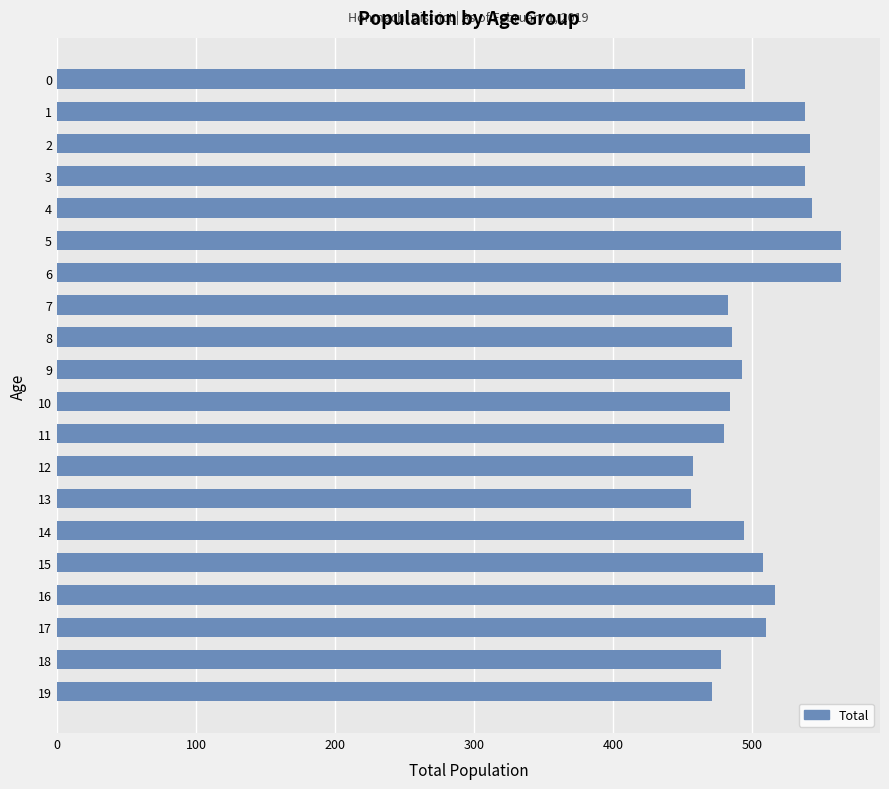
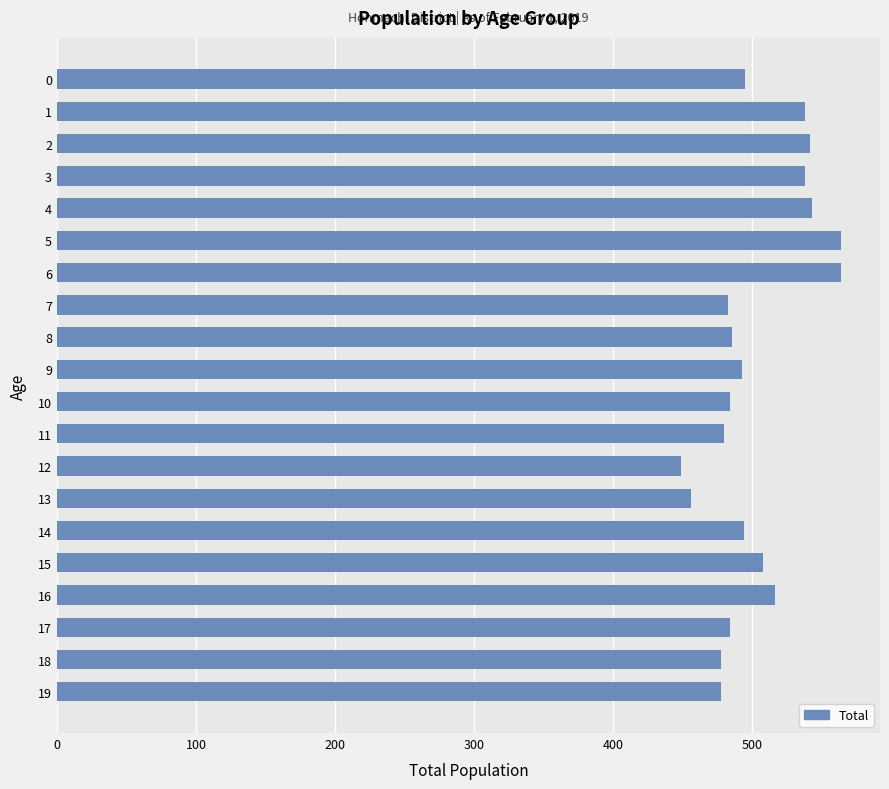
  {
    "0": 495,
    "1": 538,
    "2": 542,
    "3": 538,
    "4": 543,
    "5": 564,
    "6": 564,
    "7": 483,
    "8": 486,
    "9": 493,
    "10": 484,
    "11": 480,
-   "12": 458,
+   "12": 449,
    "13": 456,
    "14": 494,
    "15": 508,
    "16": 517,
-   "17": 510,
+   "17": 484,
    "18": 478,
-   "19": 471
+   "19": 478
  }
